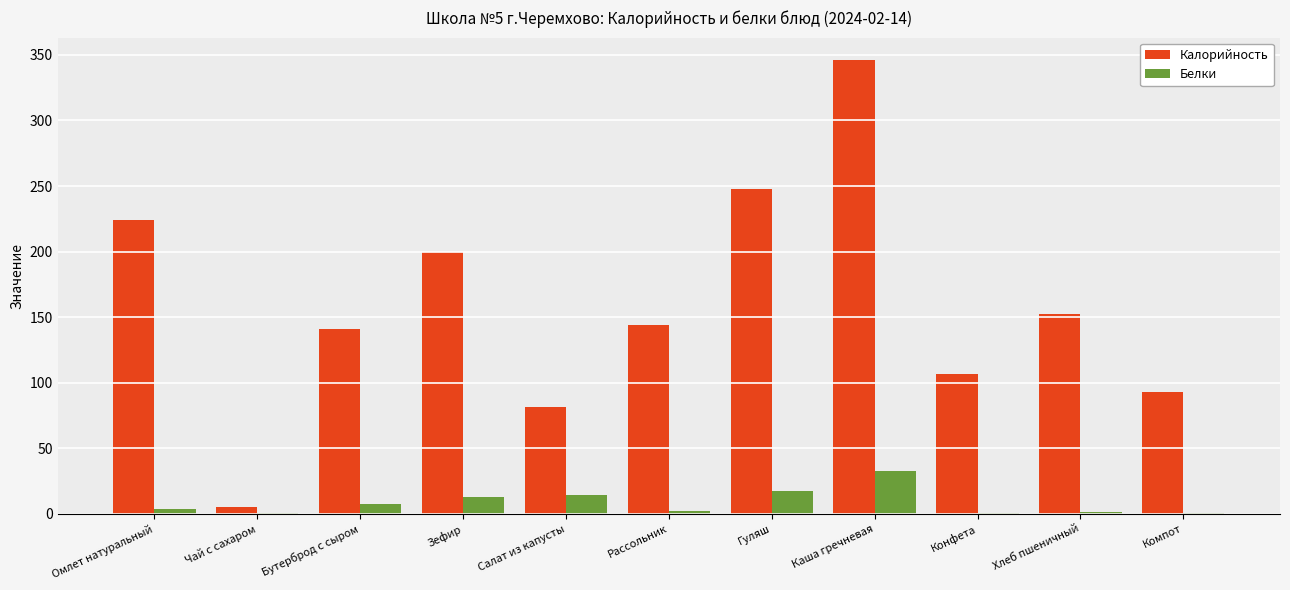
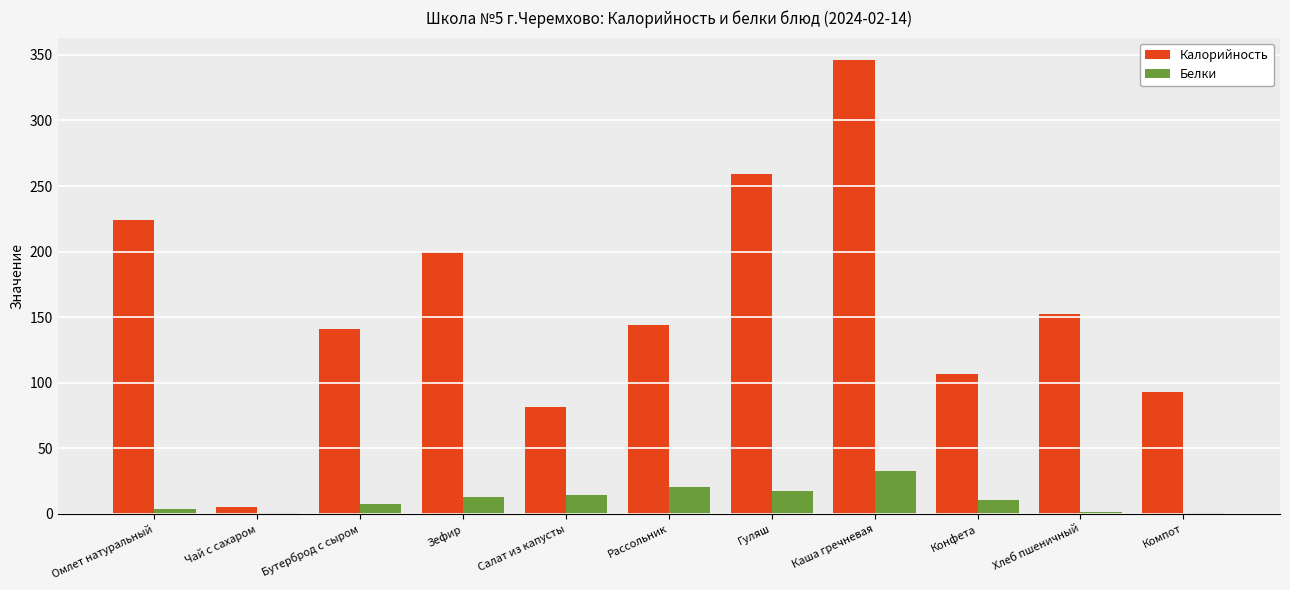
  {
    "Калорийность": {
      "Омлет натуральный": 224,
      "Чай с сахаром": 6,
      "Бутерброд с сыром": 141,
      "Зефир": 200,
      "Салат из капусты": 82,
      "Рассольник": 144,
-     "Гуляш": 247,
+     "Гуляш": 260,
      "Каша гречневая": 346,
      "Конфета": 107,
      "Хлеб пшеничный": 152,
      "Компот": 93
    },
    "Белки": {
      "Омлет натуральный": 4,
      "Бутерброд с сыром": 8,
      "Зефир": 13,
      "Салат из капусты": 15,
-     "Рассольник": 2,
+     "Рассольник": 20,
      "Гуляш": 17,
      "Каша гречневая": 33,
-     "Конфета": 0
+     "Конфета": 11
    }
  }
